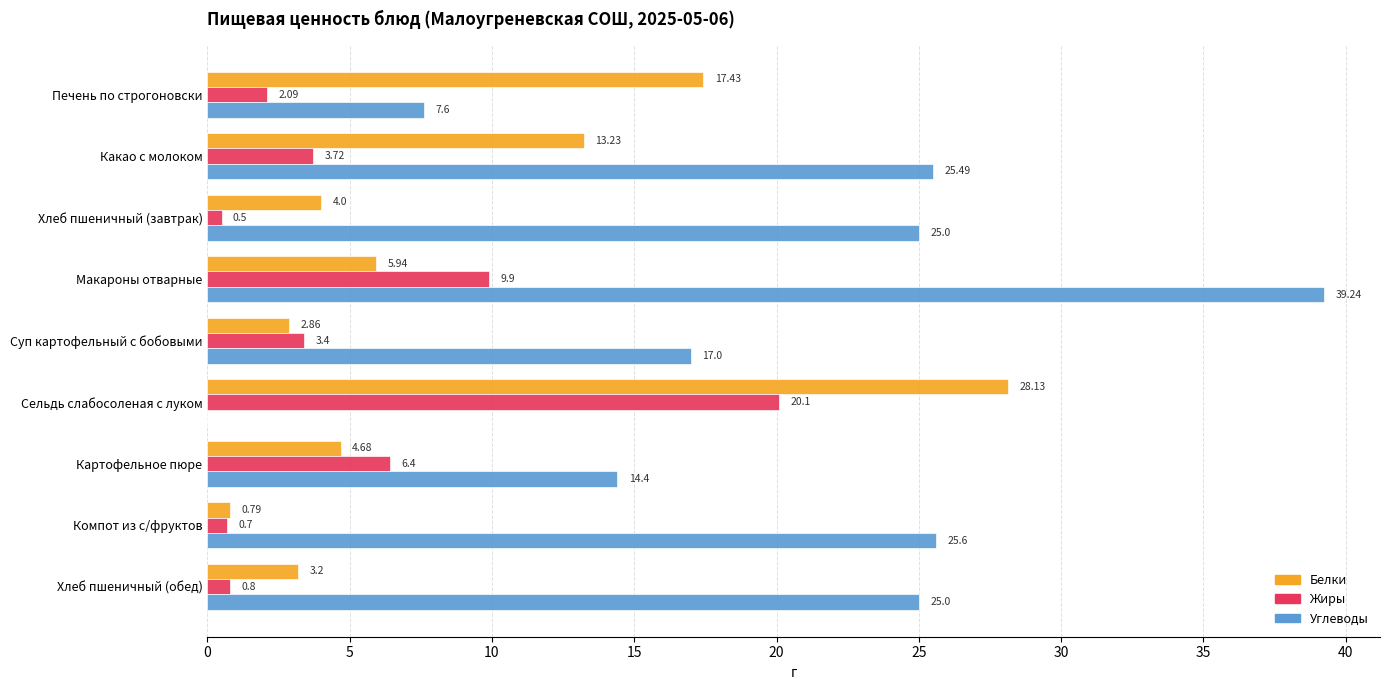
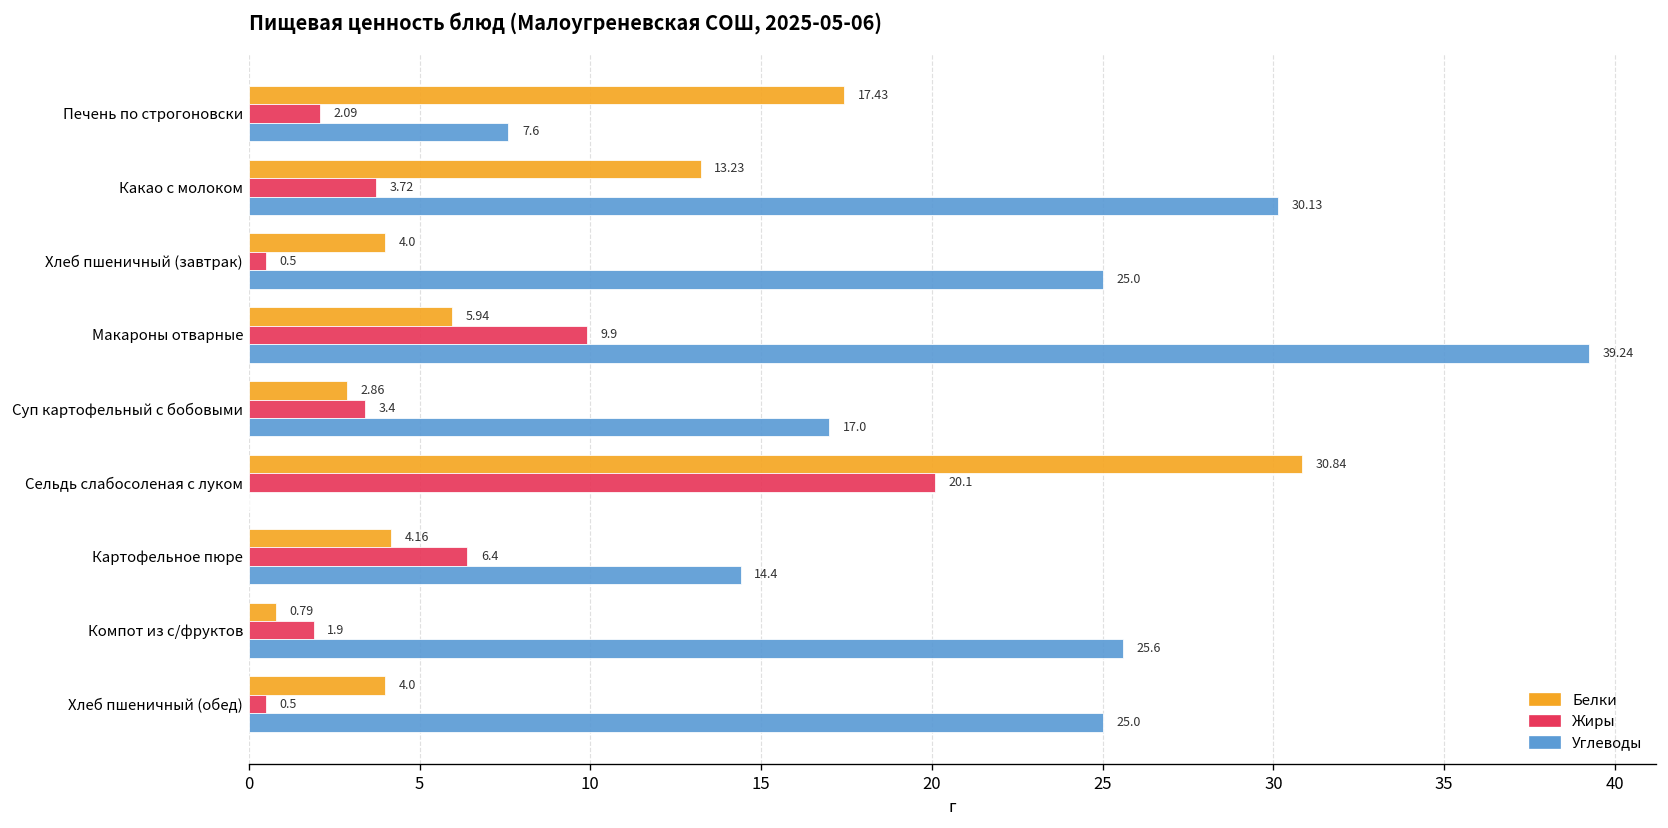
  {
    "Белки": {
      "Печень по строгоновски": 17.43,
      "Какао с молоком": 13.23,
      "Хлеб пшеничный (завтрак)": 4.0,
      "Макароны отварные": 5.94,
      "Суп картофельный с бобовыми": 2.86,
-     "Сельдь слабосоленая с луком": 28.13,
-     "Картофельное пюре": 4.68,
+     "Сельдь слабосоленая с луком": 30.84,
+     "Картофельное пюре": 4.16,
      "Компот из с/фруктов": 0.79,
-     "Хлеб пшеничный (обед)": 3.2
+     "Хлеб пшеничный (обед)": 4.0
    },
    "Жиры": {
      "Печень по строгоновски": 2.09,
      "Какао с молоком": 3.72,
      "Хлеб пшеничный (завтрак)": 0.5,
      "Макароны отварные": 9.9,
      "Суп картофельный с бобовыми": 3.4,
      "Сельдь слабосоленая с луком": 20.1,
      "Картофельное пюре": 6.4,
-     "Компот из с/фруктов": 0.7,
-     "Хлеб пшеничный (обед)": 0.8
+     "Компот из с/фруктов": 1.9,
+     "Хлеб пшеничный (обед)": 0.5
    },
    "Углеводы": {
      "Печень по строгоновски": 7.6,
-     "Какао с молоком": 25.49,
+     "Какао с молоком": 30.13,
      "Хлеб пшеничный (завтрак)": 25.0,
      "Макароны отварные": 39.24,
      "Суп картофельный с бобовыми": 17.0,
      "Картофельное пюре": 14.4,
      "Компот из с/фруктов": 25.6,
      "Хлеб пшеничный (обед)": 25.0
    }
  }
